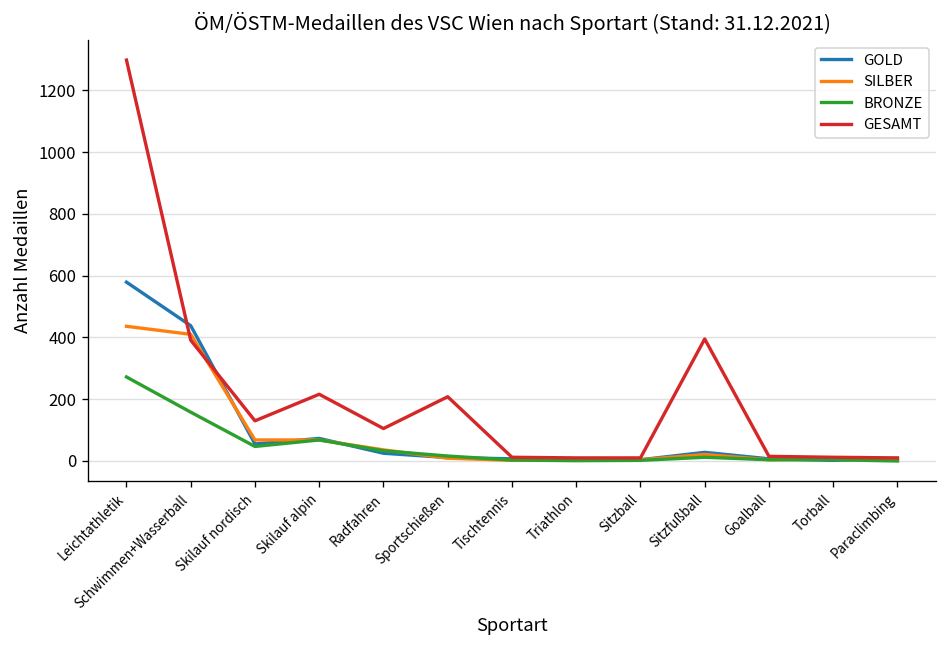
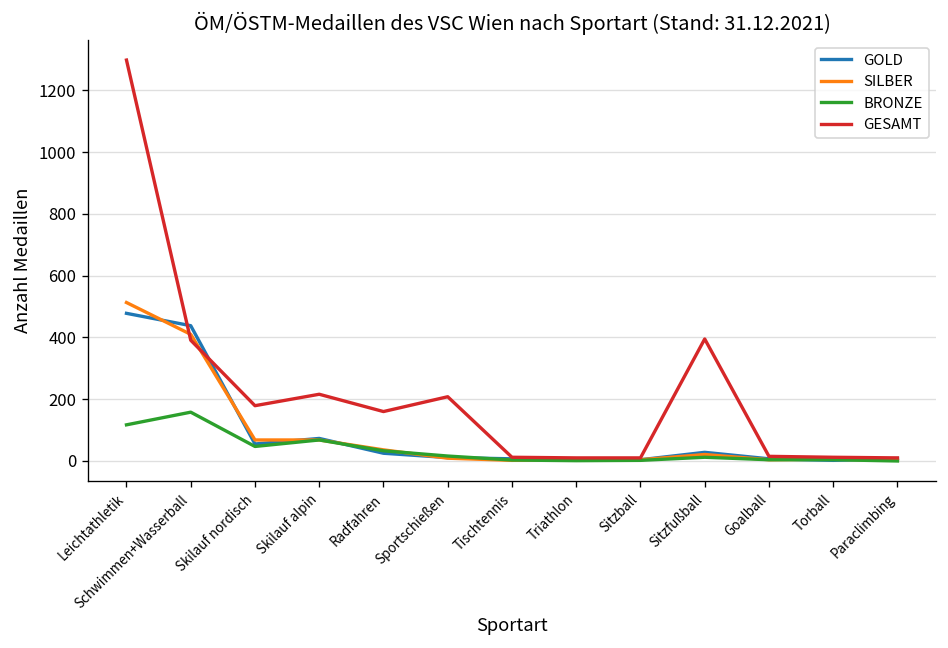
  {
    "GOLD": {
-     "Leichtathletik": 580,
+     "Leichtathletik": 480,
      "Schwimmen+Wasserball": 440
    },
    "SILBER": {
-     "Leichtathletik": 440,
+     "Leichtathletik": 510,
      "Schwimmen+Wasserball": 410,
      "Skilauf nordisch": 70
    },
    "BRONZE": {
-     "Leichtathletik": 270,
+     "Leichtathletik": 120,
      "Schwimmen+Wasserball": 160
    },
    "GESAMT": {
      "Leichtathletik": 1300,
      "Schwimmen+Wasserball": 390,
-     "Skilauf nordisch": 130,
+     "Skilauf nordisch": 180,
      "Skilauf alpin": 220,
-     "Radfahren": 110,
+     "Radfahren": 160,
      "Sportschießen": 210,
      "Sitzfußball": 400
    }
  }
